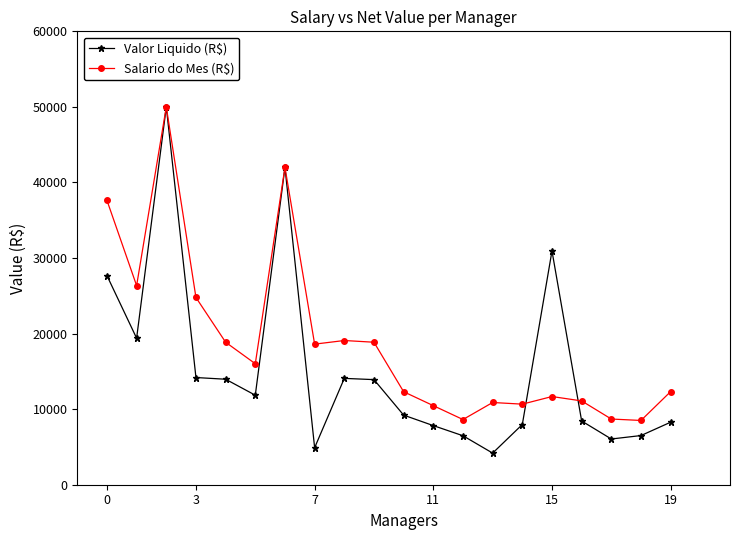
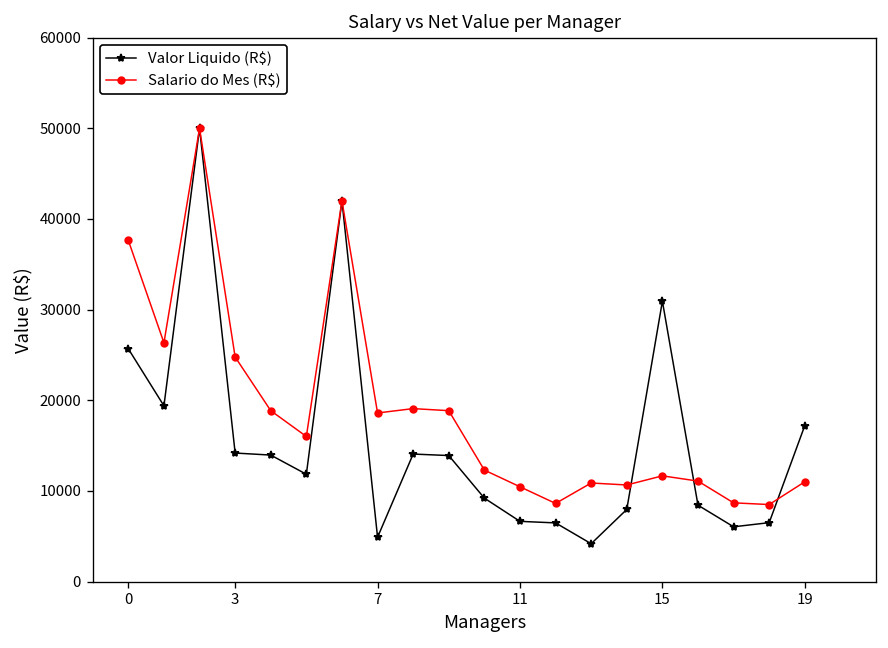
  {
    "Valor Liquido (R$)": {
-     "0": 28000,
+     "0": 26000,
      "3": 14000,
      "7": 5000,
-     "11": 8000,
+     "11": 7000,
      "15": 31000,
-     "19": 8000
+     "19": 17000
    },
    "Salario do Mes (R$)": {
      "0": 38000,
      "3": 25000,
      "7": 19000,
      "11": 10000,
      "15": 12000,
-     "19": 12000
+     "19": 11000
    }
  }
